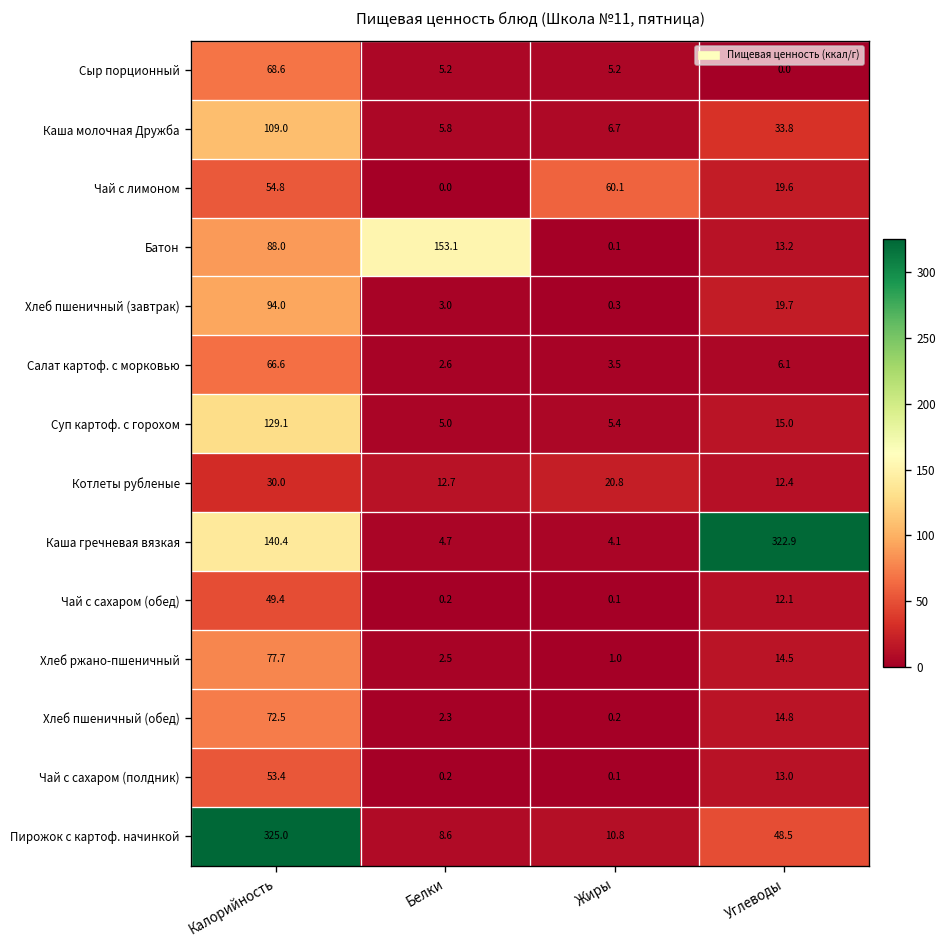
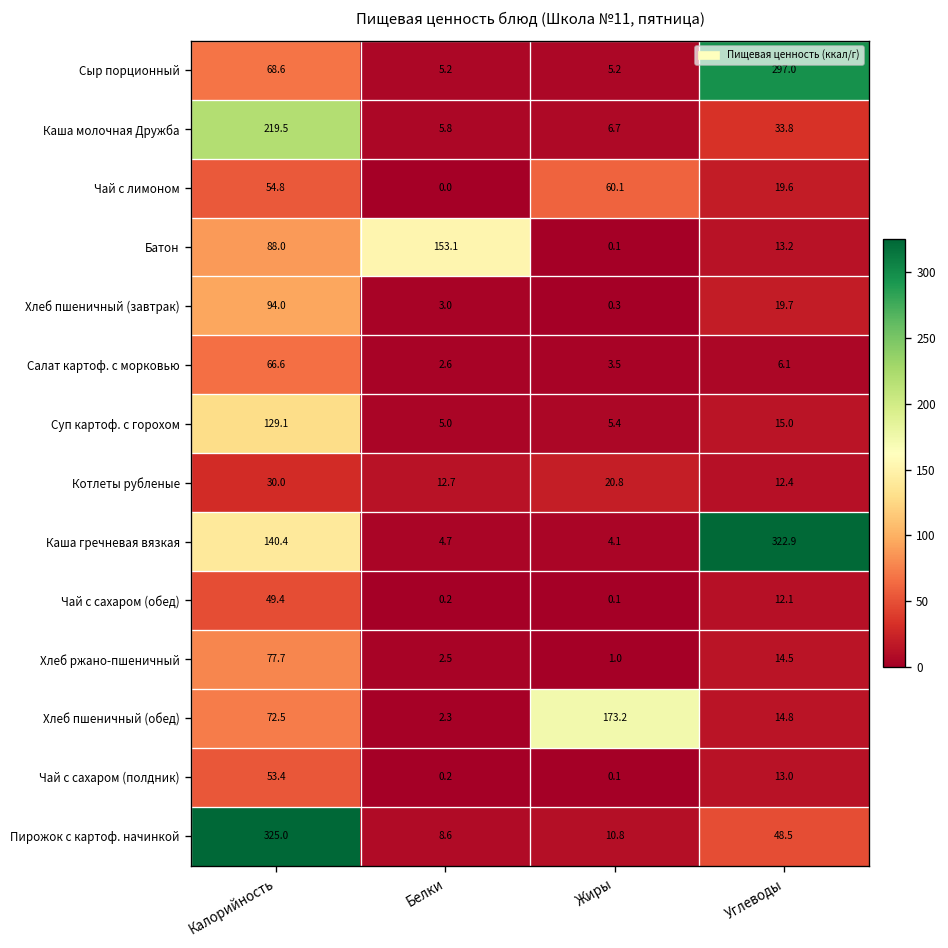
  {
    "Сыр порционный": {
      "Калорийность": 68.6,
      "Белки": 5.2,
      "Жиры": 5.2,
-     "Углеводы": 0.0
+     "Углеводы": 297.0
    },
    "Каша молочная Дружба": {
-     "Калорийность": 109.0,
+     "Калорийность": 219.5,
      "Белки": 5.8,
      "Жиры": 6.7,
      "Углеводы": 33.8
    },
    "Чай с лимоном": {
      "Калорийность": 54.8,
      "Белки": 0.0,
      "Жиры": 60.1,
      "Углеводы": 19.6
    },
    "Батон": {
      "Калорийность": 88.0,
      "Белки": 153.1,
      "Жиры": 0.1,
      "Углеводы": 13.2
    },
    "Хлеб пшеничный (завтрак)": {
      "Калорийность": 94.0,
      "Белки": 3.0,
      "Жиры": 0.3,
      "Углеводы": 19.7
    },
    "Салат картоф. с морковью": {
      "Калорийность": 66.6,
      "Белки": 2.6,
      "Жиры": 3.5,
      "Углеводы": 6.1
    },
    "Суп картоф. с горохом": {
      "Калорийность": 129.1,
      "Белки": 5.0,
      "Жиры": 5.4,
      "Углеводы": 15.0
    },
    "Котлеты рубленые": {
      "Калорийность": 30.0,
      "Белки": 12.7,
      "Жиры": 20.8,
      "Углеводы": 12.4
    },
    "Каша гречневая вязкая": {
      "Калорийность": 140.4,
      "Белки": 4.7,
      "Жиры": 4.1,
      "Углеводы": 322.9
    },
    "Чай с сахаром (обед)": {
      "Калорийность": 49.4,
      "Белки": 0.2,
      "Жиры": 0.1,
      "Углеводы": 12.1
    },
    "Хлеб ржано-пшеничный": {
      "Калорийность": 77.7,
      "Белки": 2.5,
      "Жиры": 1.0,
      "Углеводы": 14.5
    },
    "Хлеб пшеничный (обед)": {
      "Калорийность": 72.5,
      "Белки": 2.3,
-     "Жиры": 0.2,
+     "Жиры": 173.2,
      "Углеводы": 14.8
    },
    "Чай с сахаром (полдник)": {
      "Калорийность": 53.4,
      "Белки": 0.2,
      "Жиры": 0.1,
      "Углеводы": 13.0
    },
    "Пирожок с картоф. начинкой": {
      "Калорийность": 325.0,
      "Белки": 8.6,
      "Жиры": 10.8,
      "Углеводы": 48.5
    }
  }
